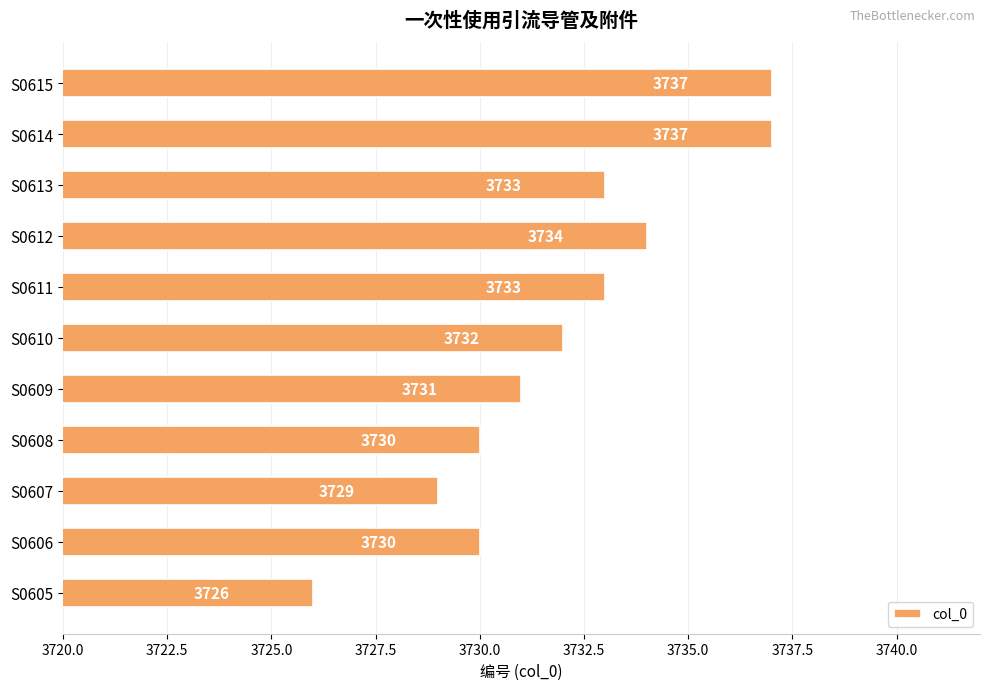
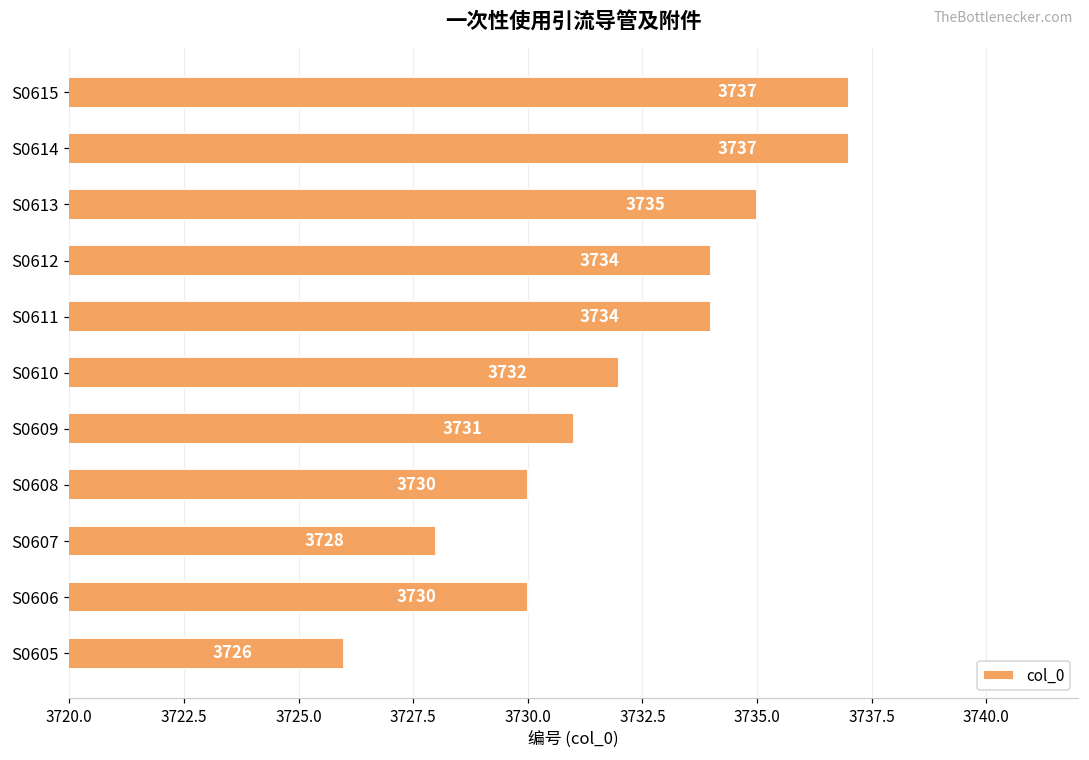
  {
    "S0615": 3737,
    "S0614": 3737,
-   "S0613": 3733,
+   "S0613": 3735,
    "S0612": 3734,
-   "S0611": 3733,
+   "S0611": 3734,
    "S0610": 3732,
    "S0609": 3731,
    "S0608": 3730,
-   "S0607": 3729,
+   "S0607": 3728,
    "S0606": 3730,
    "S0605": 3726
  }
